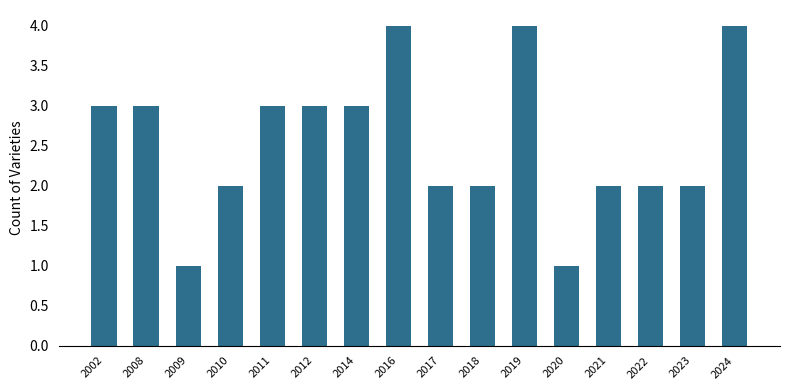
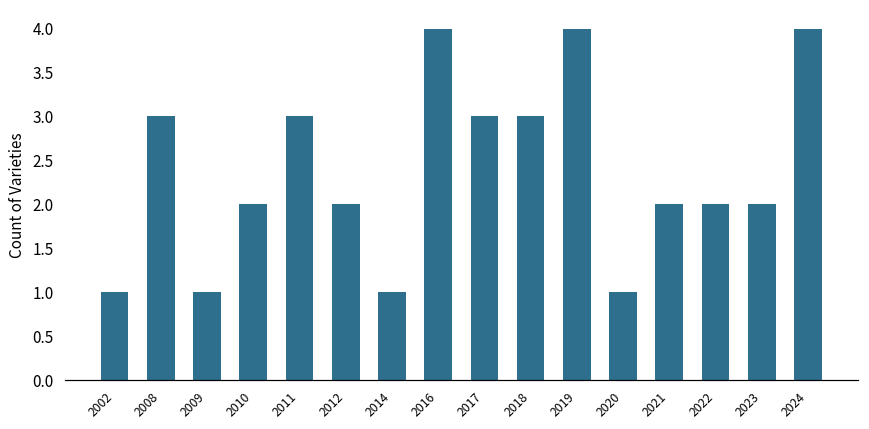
  {
-   "2002": 3,
+   "2002": 1,
    "2008": 3,
    "2009": 1,
    "2010": 2,
    "2011": 3,
-   "2012": 3,
-   "2014": 3,
+   "2012": 2,
+   "2014": 1,
    "2016": 4,
-   "2017": 2,
-   "2018": 2,
+   "2017": 3,
+   "2018": 3,
    "2019": 4,
    "2020": 1,
    "2021": 2,
    "2022": 2,
    "2023": 2,
    "2024": 4
  }
